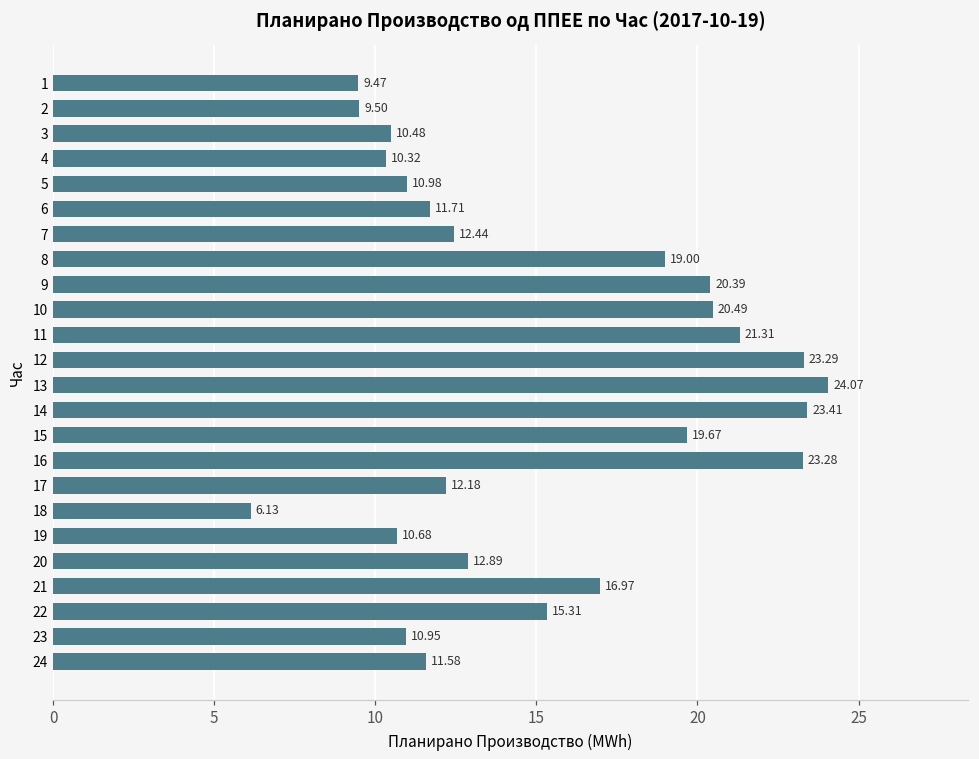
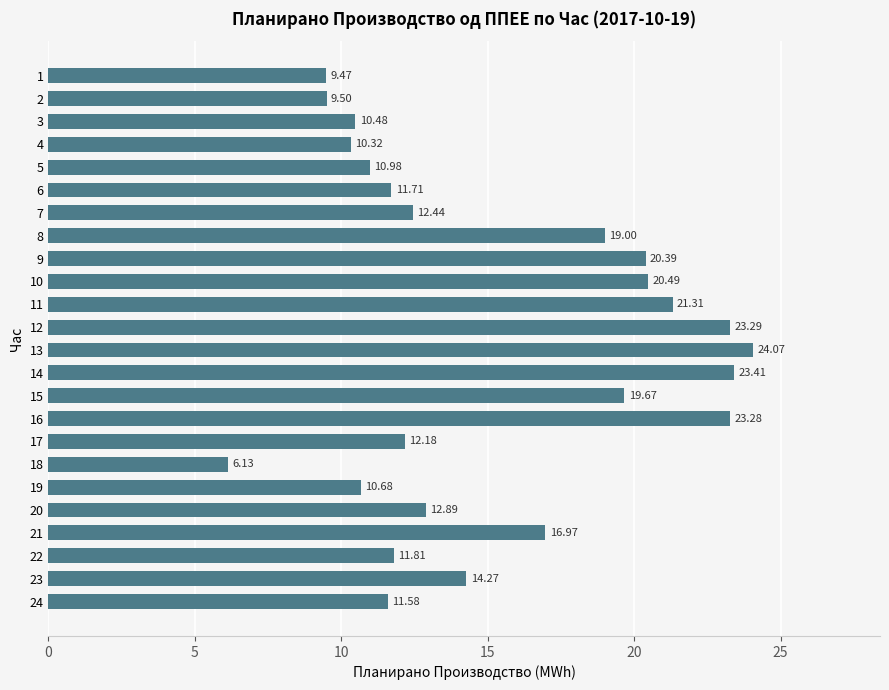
  {
    "1": 9.47,
    "2": 9.50,
    "3": 10.48,
    "4": 10.32,
    "5": 10.98,
    "6": 11.71,
    "7": 12.44,
    "8": 19.00,
    "9": 20.39,
    "10": 20.49,
    "11": 21.31,
    "12": 23.29,
    "13": 24.07,
    "14": 23.41,
    "15": 19.67,
    "16": 23.28,
    "17": 12.18,
    "18": 6.13,
    "19": 10.68,
    "20": 12.89,
    "21": 16.97,
-   "22": 15.31,
-   "23": 10.95,
+   "22": 11.81,
+   "23": 14.27,
    "24": 11.58
  }
